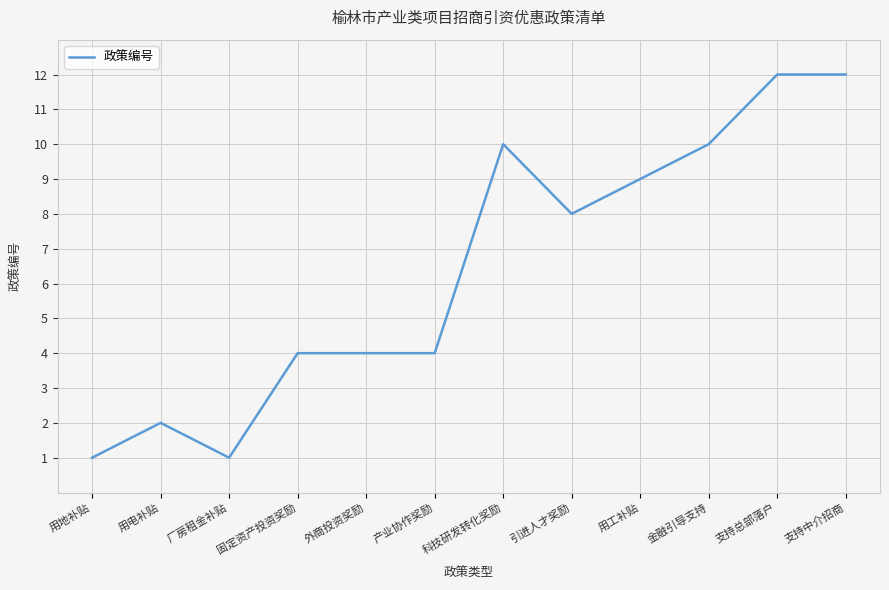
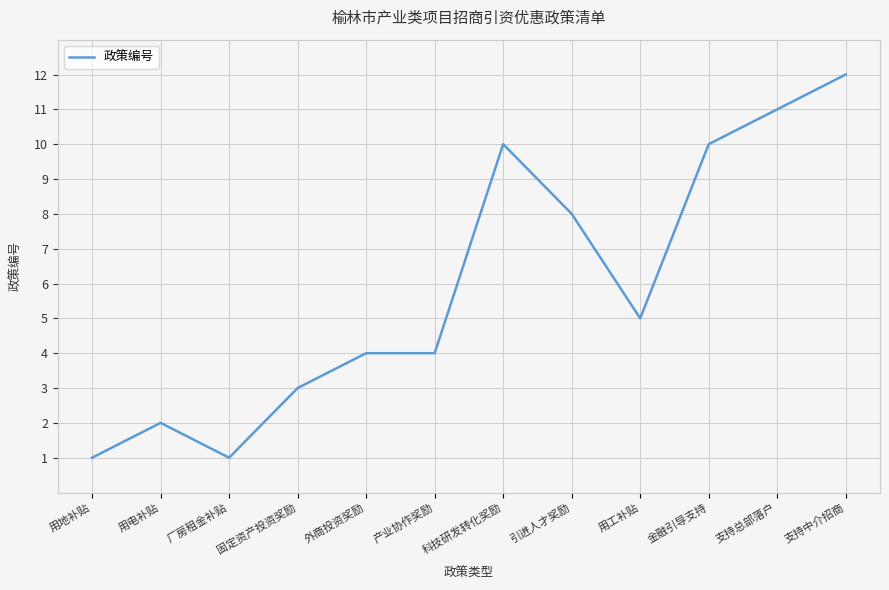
  {
    "用地补贴": 1,
    "用电补贴": 2,
    "厂房租金补贴": 1,
-   "固定资产投资奖励": 4,
+   "固定资产投资奖励": 3,
    "外商投资奖励": 4,
    "产业协作奖励": 4,
    "科技研发转化奖励": 10,
    "引进人才奖励": 8,
-   "用工补贴": 9,
+   "用工补贴": 5,
    "金融引导支持": 10,
-   "支持总部落户": 12,
+   "支持总部落户": 11,
    "支持中介招商": 12
  }
